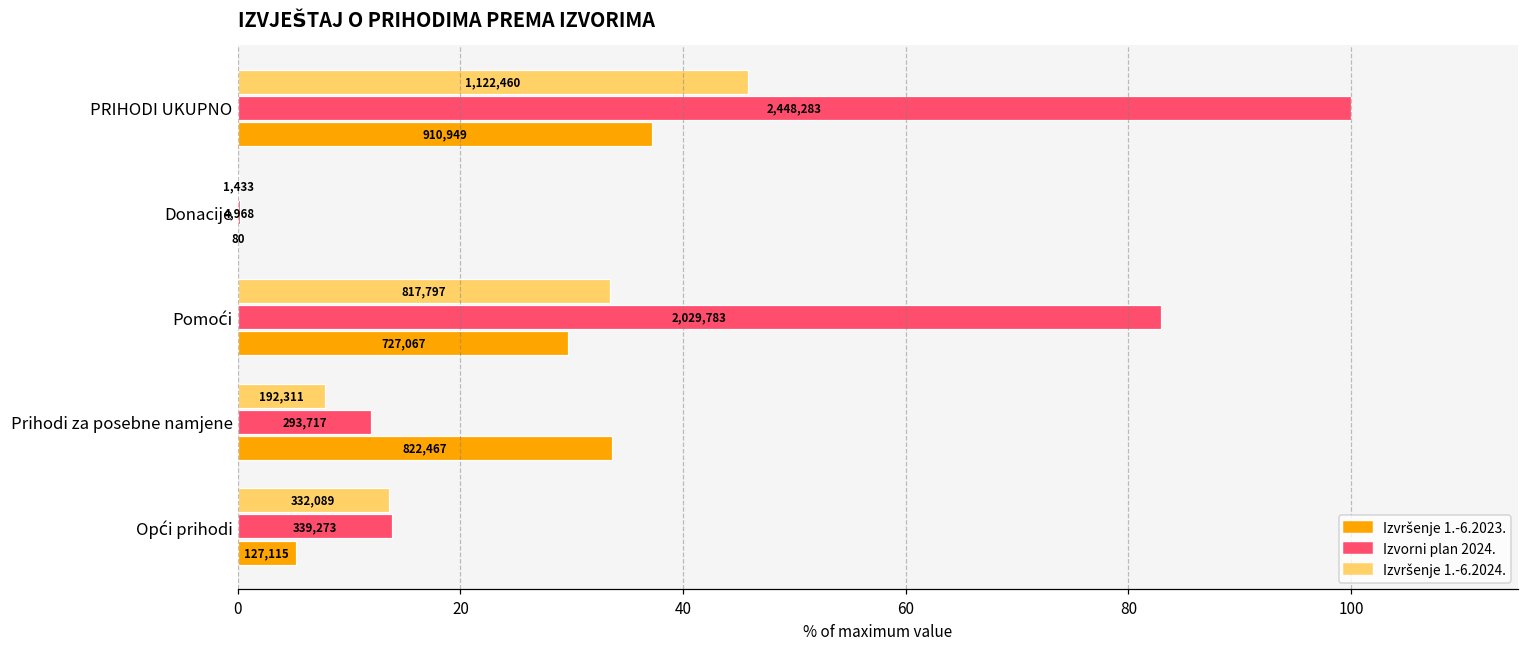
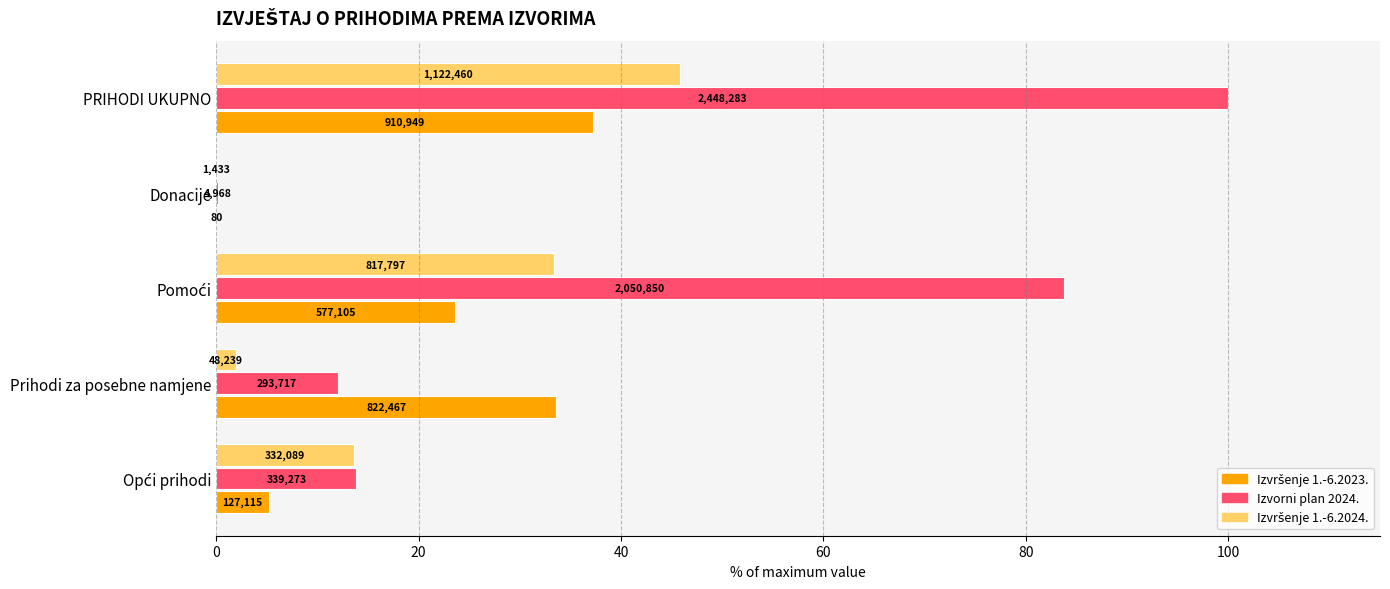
  {
    "Izvršenje 1.-6.2023.": {
-     "Pomoći": "727,067"
+     "Pomoći": "577,105"
    },
    "Izvorni plan 2024.": {
-     "Pomoći": "2,029,783"
+     "Pomoći": "2,050,850"
    },
    "Izvršenje 1.-6.2024.": {
-     "Prihodi za posebne namjene": "192,311"
+     "Prihodi za posebne namjene": "48,239"
    }
  }
